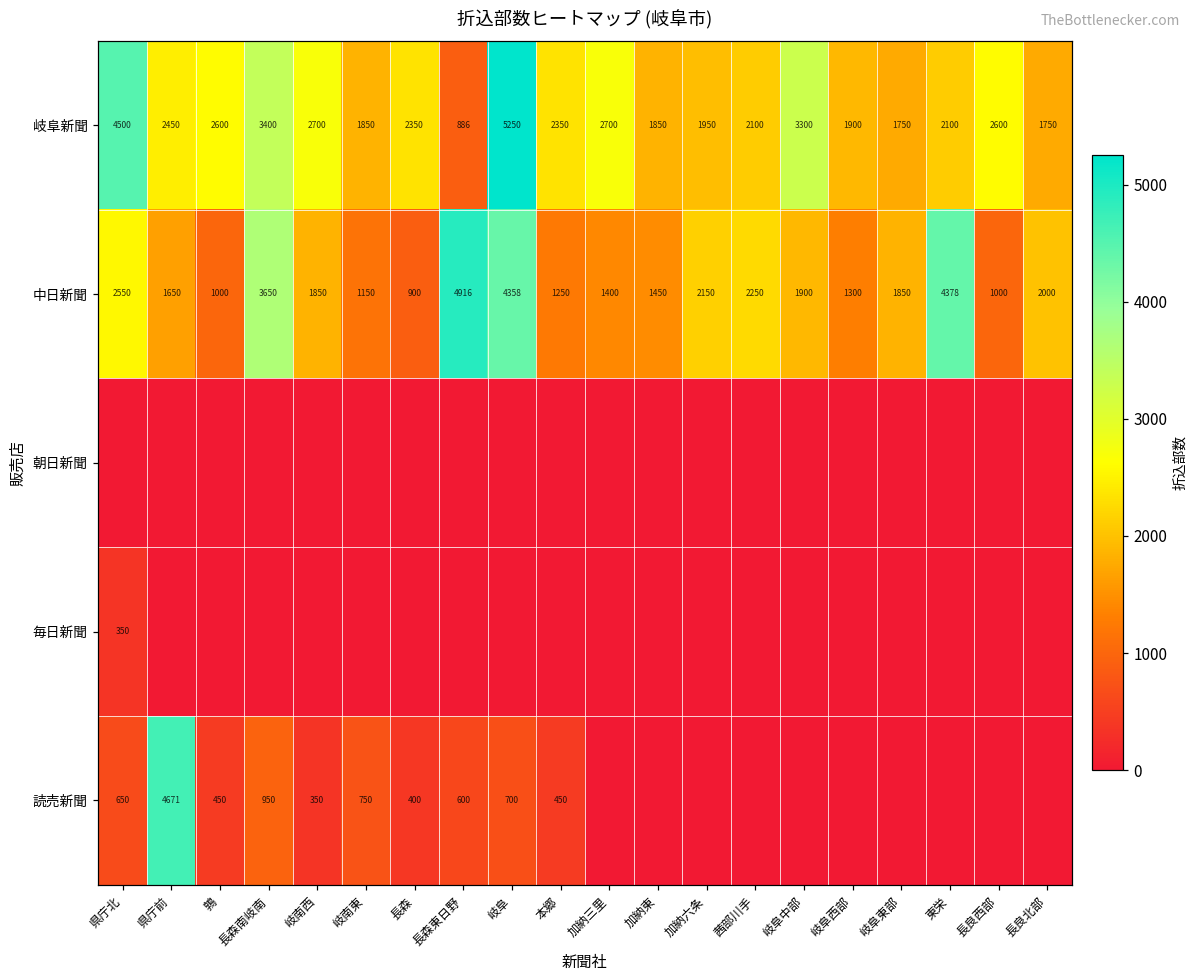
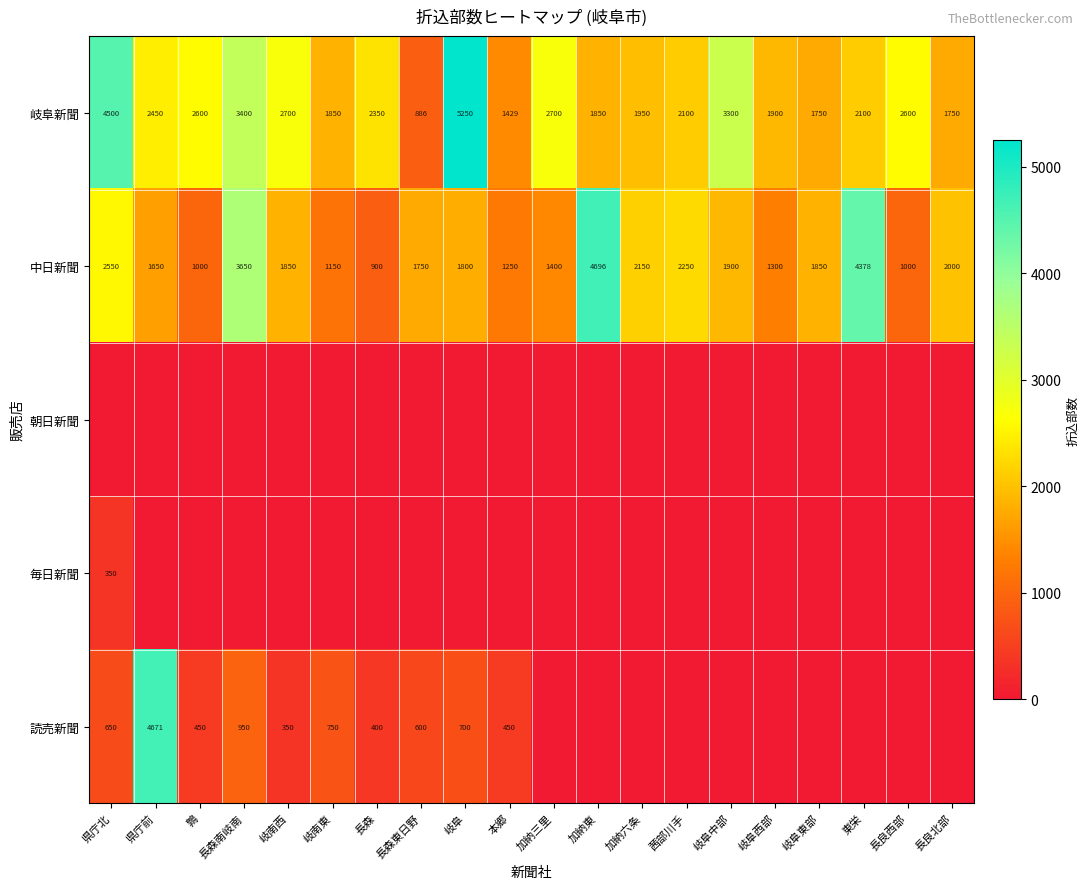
  {
    "岐阜新聞": {
      "県庁北": 4500,
      "県庁前": 2450,
      "鶉": 2600,
      "長森南岐南": 3400,
      "岐南西": 2700,
      "岐南東": 1850,
      "長森": 2350,
      "長森東日野": 886,
      "岐阜": 5250,
-     "本郷": 2350,
+     "本郷": 1429,
      "加納三里": 2700,
      "加納東": 1850,
      "加納六条": 1950,
      "茜部川手": 2100,
      "岐阜中部": 3300,
      "岐阜西部": 1900,
      "岐阜東部": 1750,
      "東栄": 2100,
      "長良西部": 2600,
      "長良北部": 1750
    },
    "中日新聞": {
      "県庁北": 2550,
      "県庁前": 1650,
      "鶉": 1000,
      "長森南岐南": 3650,
      "岐南西": 1850,
      "岐南東": 1150,
      "長森": 900,
-     "長森東日野": 4916,
-     "岐阜": 4358,
+     "長森東日野": 1750,
+     "岐阜": 1800,
      "本郷": 1250,
      "加納三里": 1400,
-     "加納東": 1450,
+     "加納東": 4696,
      "加納六条": 2150,
      "茜部川手": 2250,
      "岐阜中部": 1900,
      "岐阜西部": 1300,
      "岐阜東部": 1850,
      "東栄": 4378,
      "長良西部": 1000,
      "長良北部": 2000
    },
    "毎日新聞": {
      "県庁北": 350
    },
    "読売新聞": {
      "県庁北": 650,
      "県庁前": 4671,
      "鶉": 450,
      "長森南岐南": 950,
      "岐南西": 350,
      "岐南東": 750,
      "長森": 400,
      "長森東日野": 600,
      "岐阜": 700,
      "本郷": 450
    }
  }
